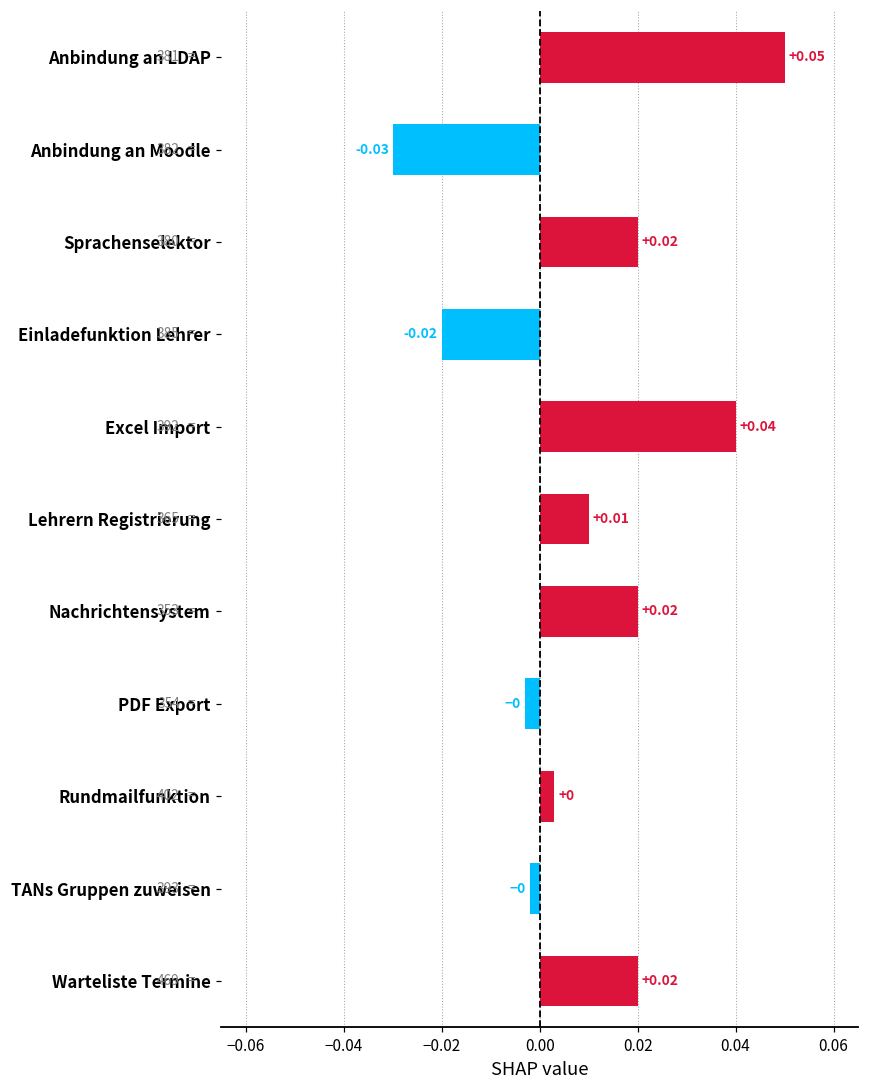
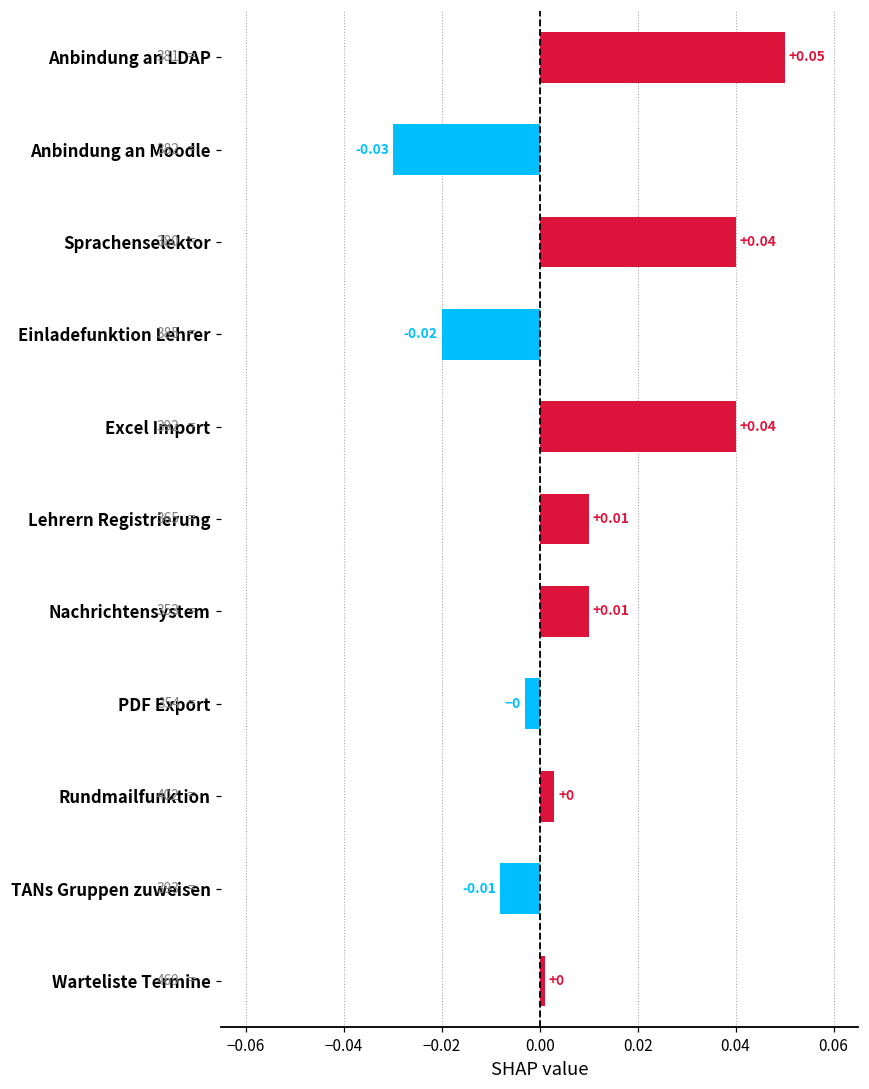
  {
    "Anbindung an LDAP": "+0.05",
    "Anbindung an Moodle": "-0.03",
-   "Sprachenselektor": "+0.02",
+   "Sprachenselektor": "+0.04",
    "Einladefunktion Lehrer": "-0.02",
    "Excel Import": "+0.04",
    "Lehrern Registrierung": "+0.01",
-   "Nachrichtensystem": "+0.02",
+   "Nachrichtensystem": "+0.01",
    "PDF Export": "-0",
    "Rundmailfunktion": "+0",
-   "TANs Gruppen zuweisen": "-0",
-   "Warteliste Termine": "+0.02"
+   "TANs Gruppen zuweisen": "-0.01",
+   "Warteliste Termine": "+0"
  }
